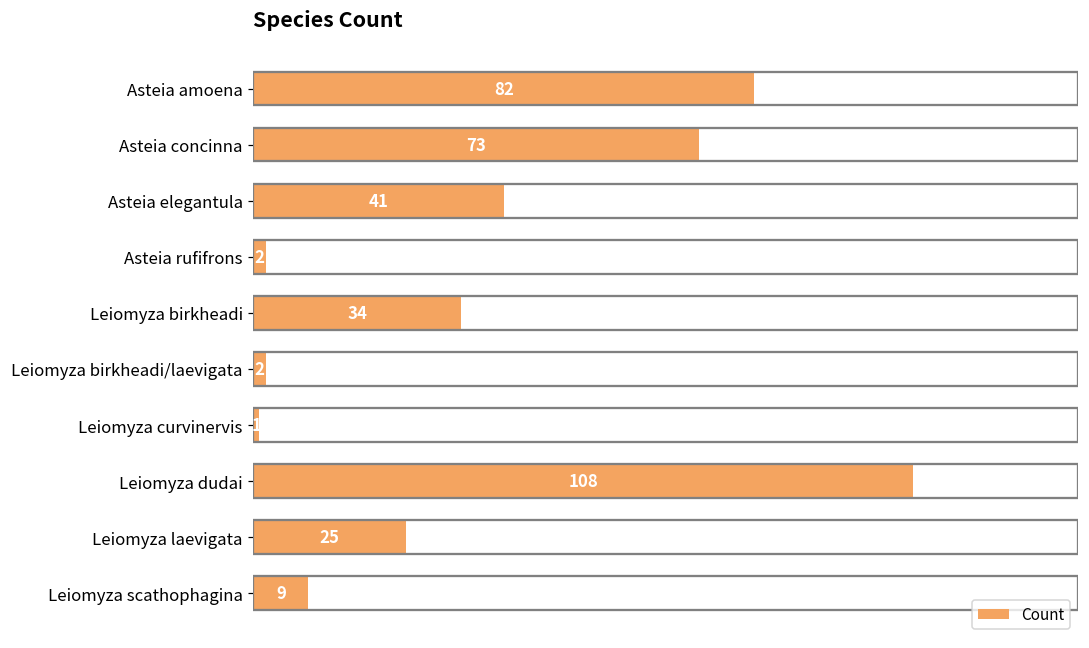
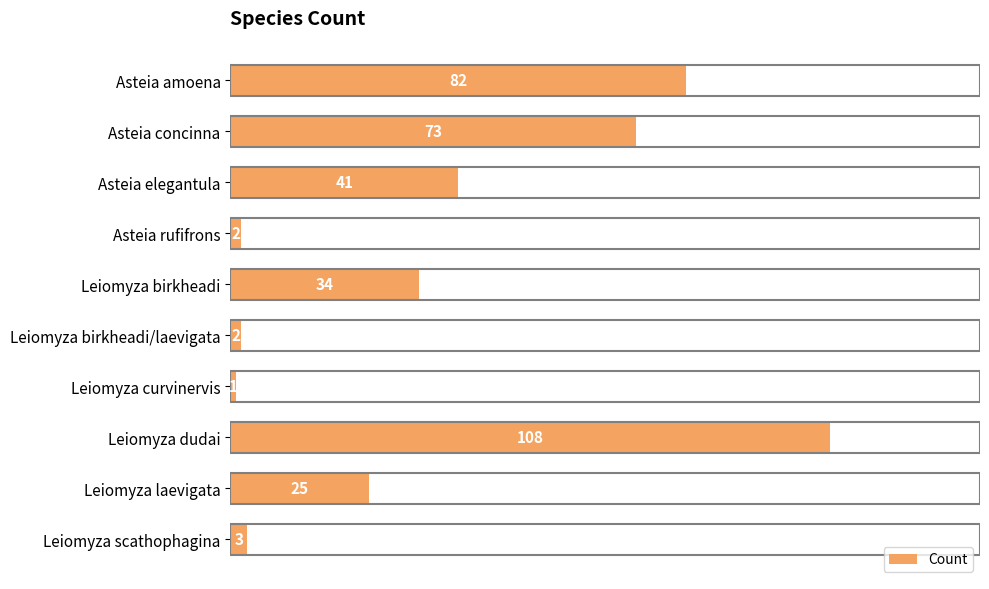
  {
    "Asteia amoena": 82,
    "Asteia concinna": 73,
    "Asteia elegantula": 41,
    "Asteia rufifrons": 2,
    "Leiomyza birkheadi": 34,
    "Leiomyza birkheadi/laevigata": 2,
    "Leiomyza dudai": 108,
    "Leiomyza laevigata": 25,
-   "Leiomyza scathophagina": 9
+   "Leiomyza scathophagina": 3
  }
